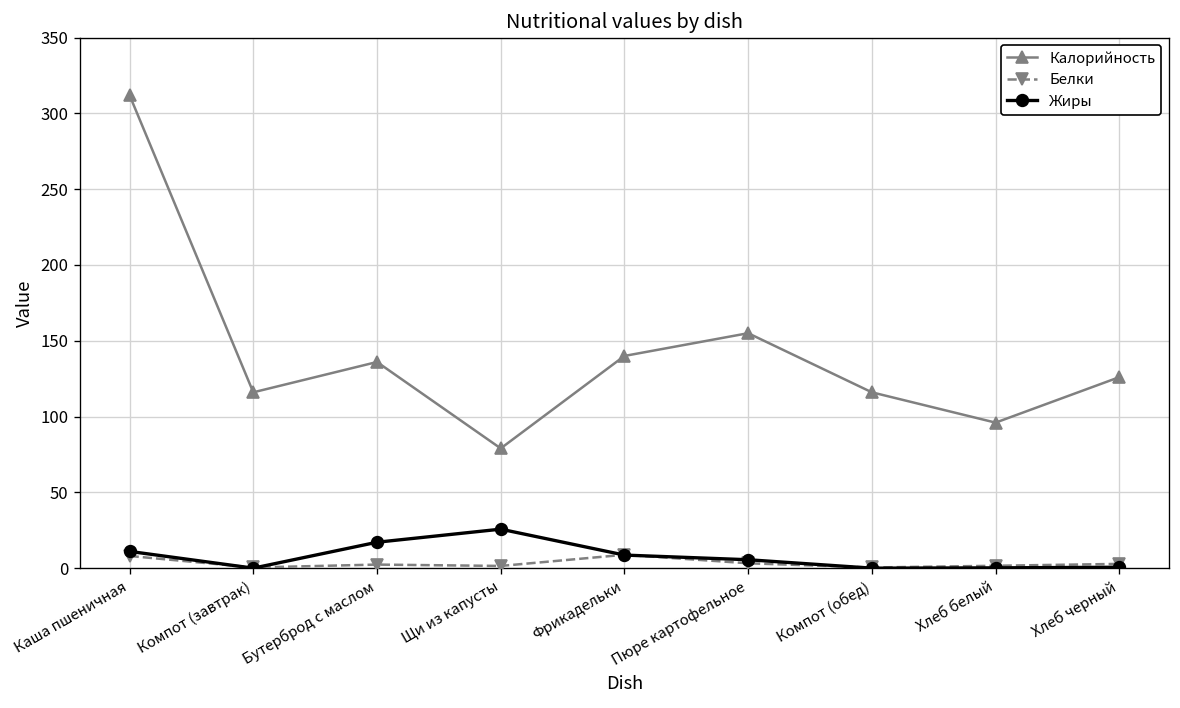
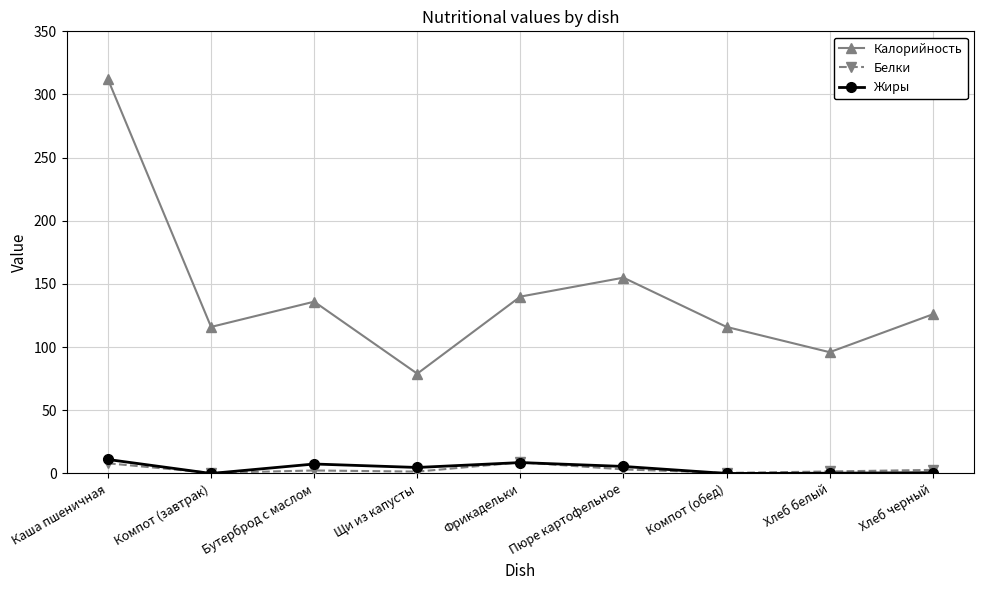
  {
    "Жиры": {
      "Каша пшеничная": 11,
-     "Бутерброд с маслом": 17,
-     "Щи из капусты": 26,
+     "Бутерброд с маслом": 7,
+     "Щи из капусты": 5,
      "Пюре картофельное": 6,
      "Хлеб черный": 1
    }
  }
